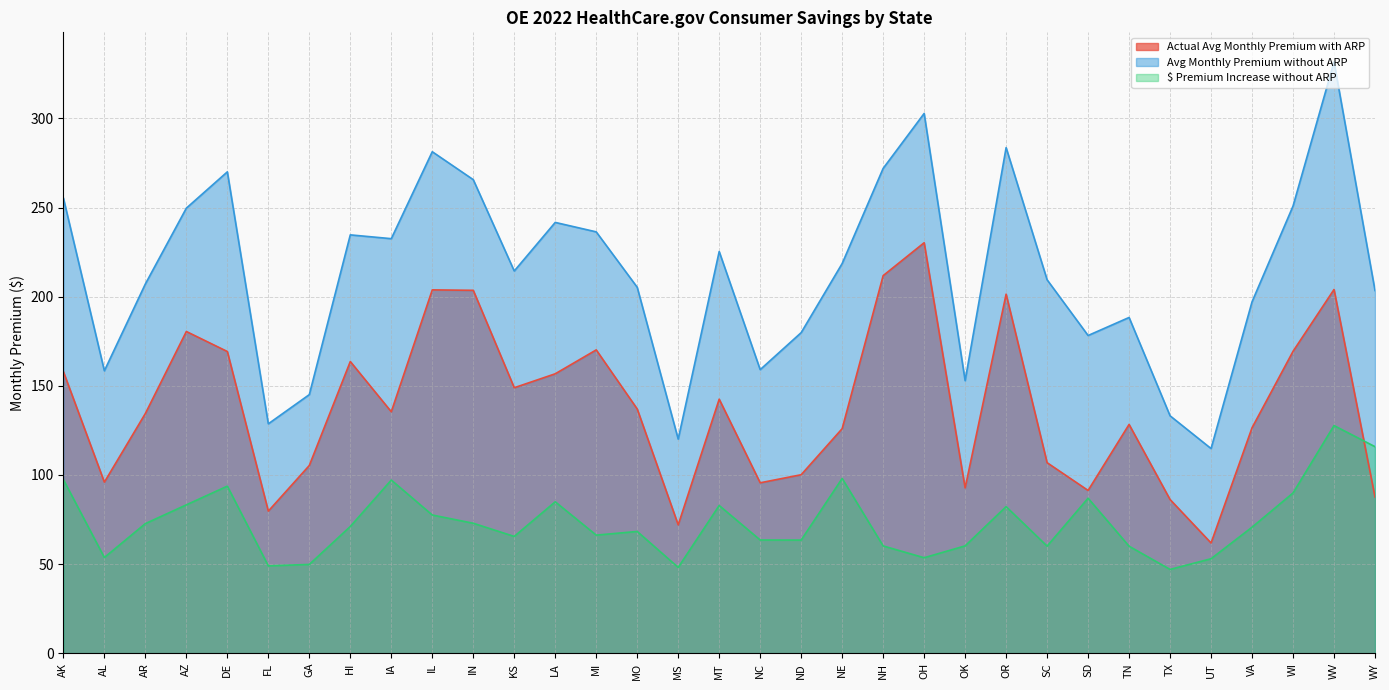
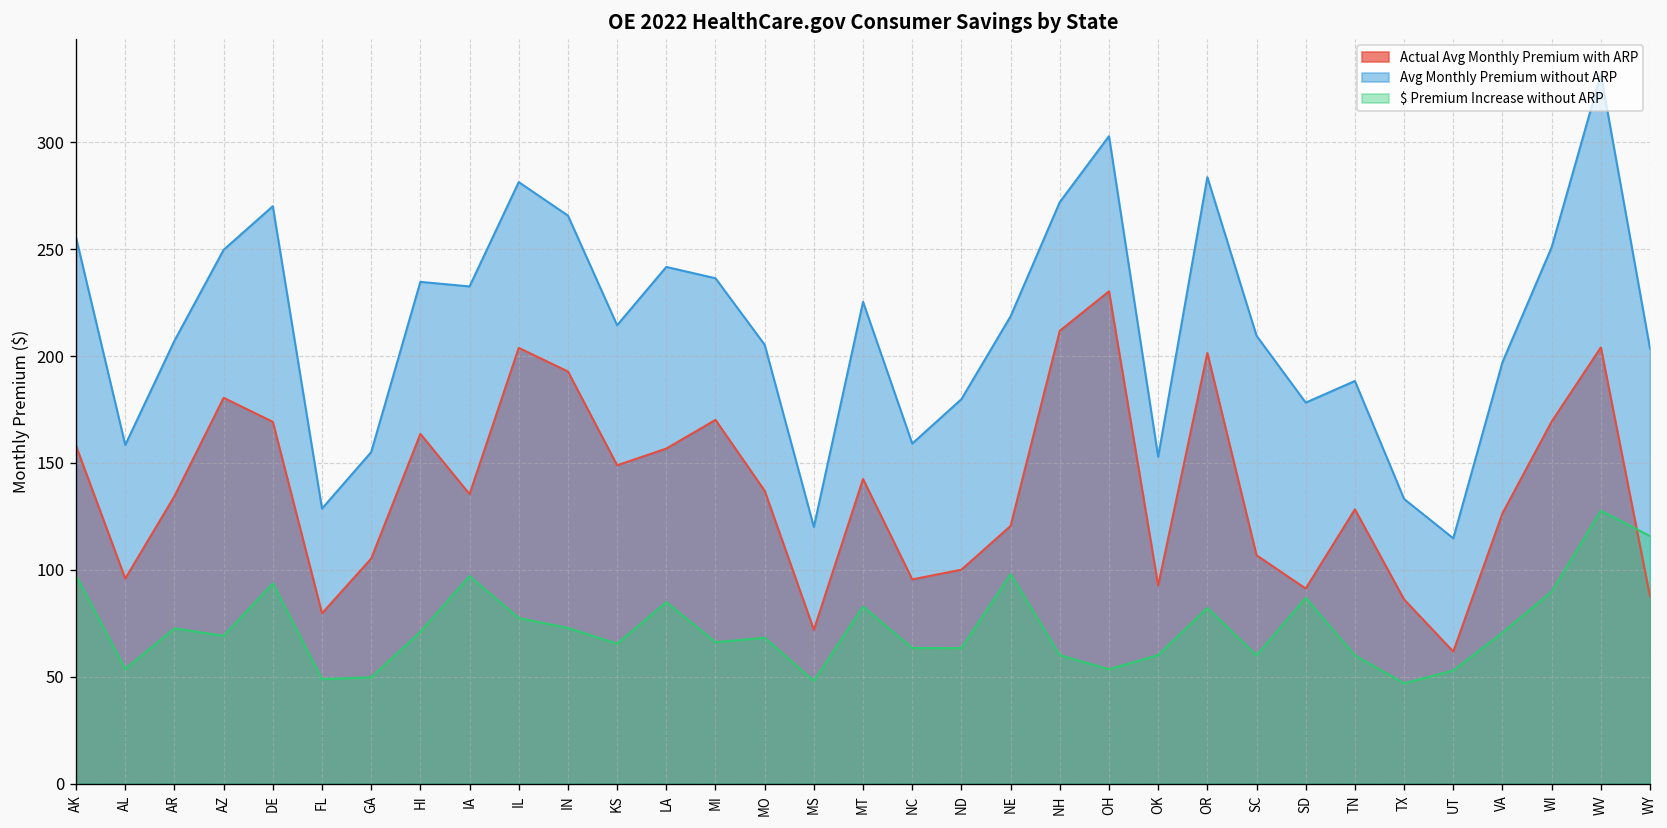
  {
    "Actual Avg Monthly Premium with ARP": {
      "AK": 158,
      "AL": 96,
      "AR": 134,
      "AZ": 180,
      "DE": 169,
      "FL": 80,
      "GA": 105,
      "HI": 164,
      "IA": 135,
      "IL": 204,
-     "IN": 204,
+     "IN": 193,
      "KS": 149,
      "LA": 157,
      "MI": 170,
      "MO": 137,
      "MS": 72,
      "MT": 143,
      "NC": 96,
      "ND": 100,
-     "NE": 126,
+     "NE": 121,
      "NH": 212,
      "OH": 230,
      "OK": 93,
      "OR": 201,
      "SC": 107,
      "SD": 91,
      "TN": 128,
      "TX": 86,
      "UT": 62,
      "VA": 126,
      "WI": 169,
      "WV": 204,
      "WY": 88
    },
    "Avg Monthly Premium without ARP": {
      "AK": 255,
      "AL": 158,
      "AR": 207,
      "AZ": 250,
      "DE": 270,
      "FL": 129,
-     "GA": 145,
+     "GA": 155,
      "HI": 235,
      "IA": 233,
      "IL": 281,
      "IN": 266,
      "KS": 214,
      "LA": 242,
      "MI": 236,
      "MO": 205,
      "MS": 120,
      "MT": 225,
      "NC": 159,
      "ND": 180,
      "NE": 219,
      "NH": 272,
      "OH": 303,
      "OK": 153,
      "OR": 284,
      "SC": 209,
      "SD": 178,
      "TN": 188,
      "TX": 133,
      "UT": 115,
      "VA": 197,
      "WI": 251,
      "WY": 203
    },
    "$ Premium Increase without ARP": {
      "AK": 97,
      "AL": 54,
      "AR": 73,
-     "AZ": 83,
+     "AZ": 69,
      "DE": 94,
      "FL": 49,
      "GA": 50,
      "HI": 71,
      "IA": 97,
      "IL": 78,
      "IN": 73,
      "KS": 65,
      "LA": 85,
      "MI": 66,
      "MO": 68,
      "MS": 48,
      "MT": 83,
      "NC": 63,
      "ND": 63,
      "NE": 98,
      "NH": 60,
      "OH": 54,
      "OK": 60,
      "OR": 82,
      "SC": 60,
      "SD": 87,
      "TN": 60,
      "TX": 47,
      "UT": 53,
      "VA": 71,
      "WI": 90,
      "WV": 128,
      "WY": 116
    }
  }
